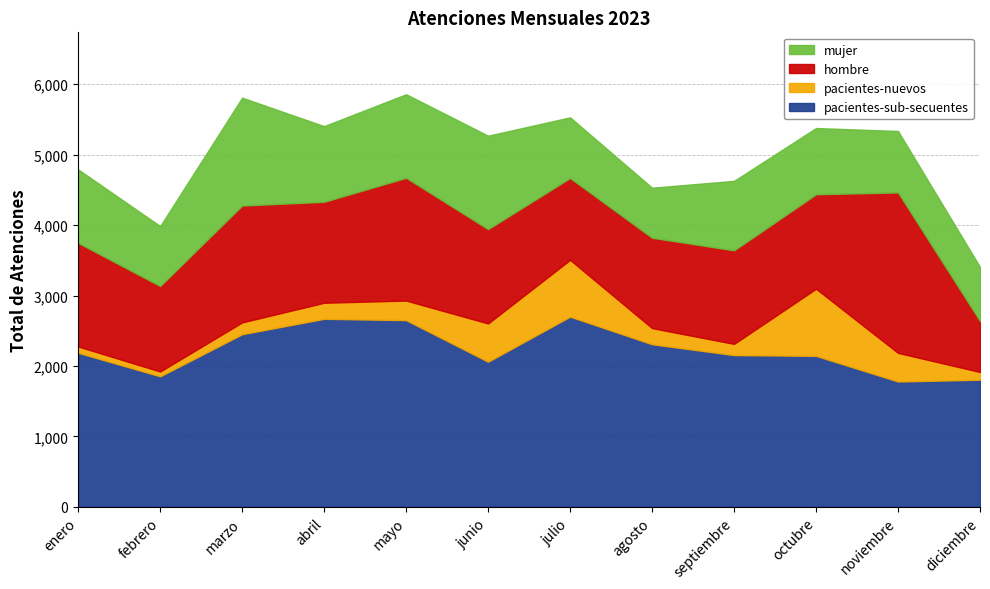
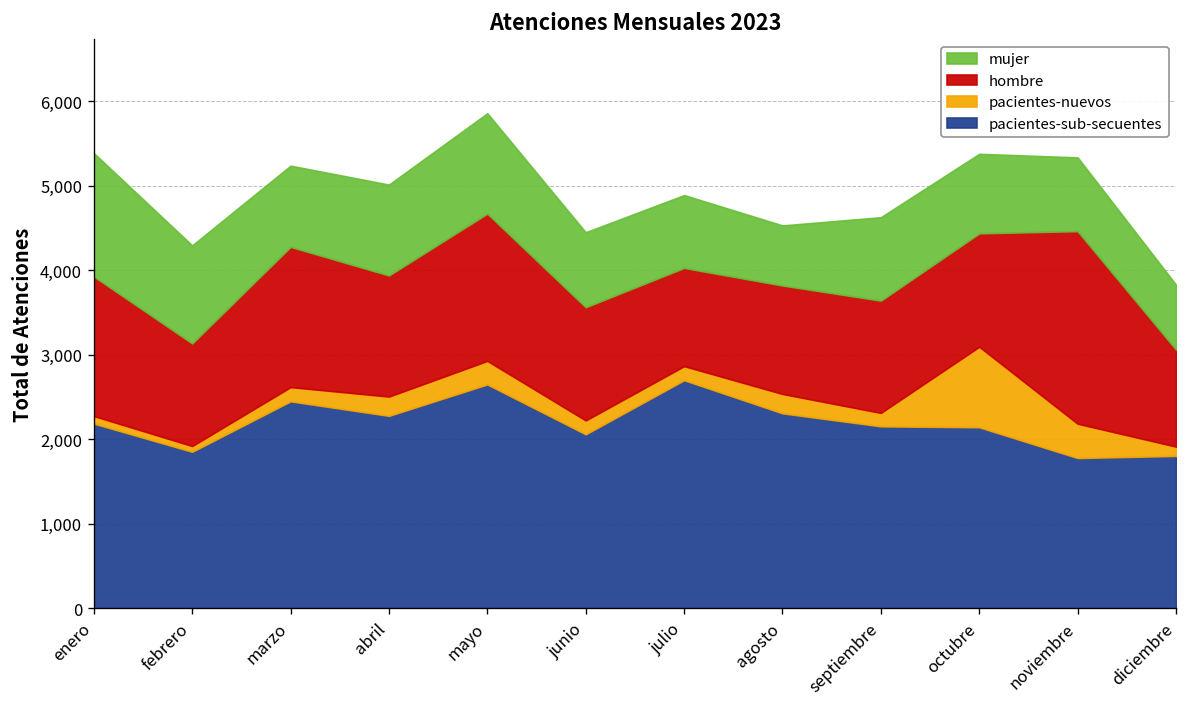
  {
    "pacientes-sub-secuentes": {
      "enero": "2,200",
      "febrero": "1,900",
      "marzo": "2,500",
-     "abril": "2,700",
+     "abril": "2,300",
      "mayo": "2,700",
      "junio": "2,100",
      "julio": "2,700",
      "agosto": "2,300",
      "septiembre": "2,200",
      "octubre": "2,100",
      "noviembre": "1,800",
      "diciembre": "1,800"
    },
    "pacientes-nuevos": {
      "enero": "100",
      "febrero": "100",
      "marzo": "200",
      "abril": "200",
      "mayo": "300",
-     "junio": "500",
-     "julio": "800",
+     "junio": "200",
+     "julio": "200",
      "agosto": "200",
      "septiembre": "200",
      "octubre": "1,000",
      "noviembre": "400",
      "diciembre": "100"
    },
    "hombre": {
-     "enero": "1,500",
+     "enero": "1,700",
      "febrero": "1,200",
      "marzo": "1,700",
      "abril": "1,400",
      "mayo": "1,700",
      "junio": "1,300",
      "julio": "1,200",
      "agosto": "1,300",
      "septiembre": "1,300",
      "octubre": "1,300",
      "noviembre": "2,300",
-     "diciembre": "700"
+     "diciembre": "1,100"
    },
    "mujer": {
-     "enero": "1,000",
-     "febrero": "900",
-     "marzo": "1,500",
+     "enero": "1,500",
+     "febrero": "1,200",
+     "marzo": "1,000",
      "abril": "1,100",
      "mayo": "1,200",
-     "junio": "1,300",
+     "junio": "900",
      "julio": "900",
      "agosto": "700",
      "septiembre": "1,000",
      "octubre": "900",
      "noviembre": "900",
      "diciembre": "800"
    }
  }
